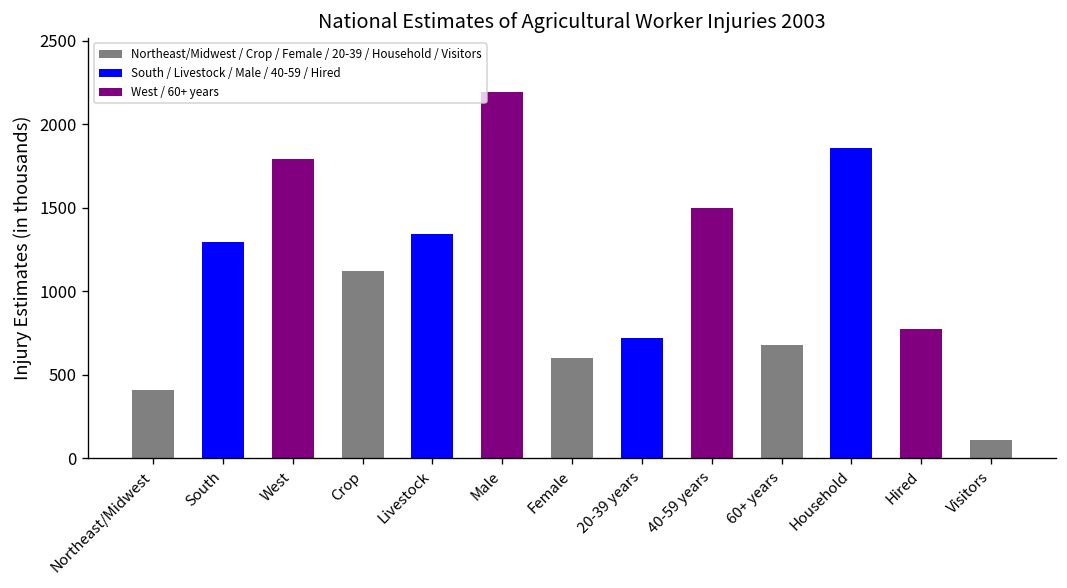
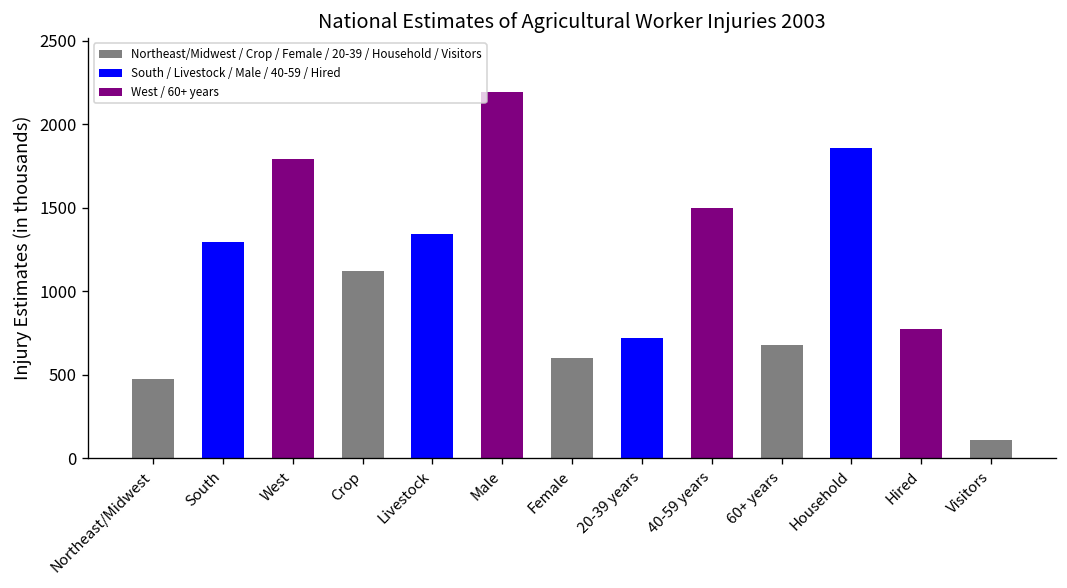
  {
-   "Northeast/Midwest": 410,
+   "Northeast/Midwest": 470,
    "South": 1290,
    "West": 1790,
    "Crop": 1120,
    "Livestock": 1340,
    "Male": 2190,
    "Female": 600,
    "20-39 years": 720,
    "40-59 years": 1500,
    "60+ years": 680,
    "Household": 1860,
    "Hired": 780,
    "Visitors": 110
  }
